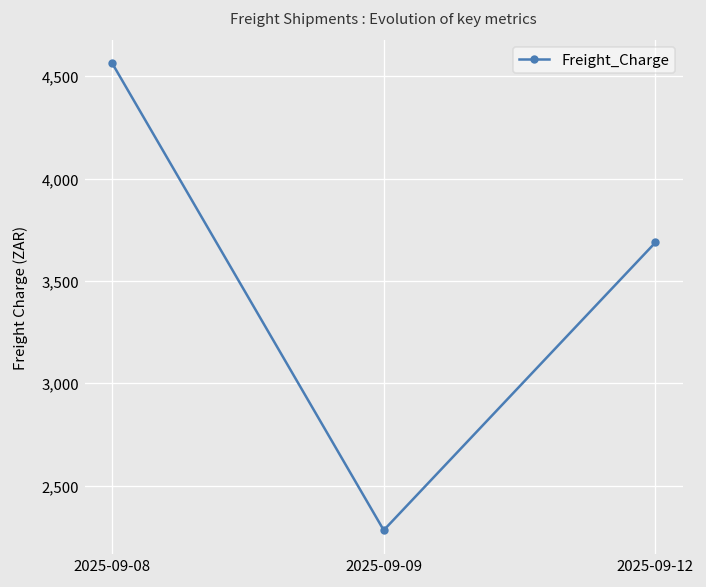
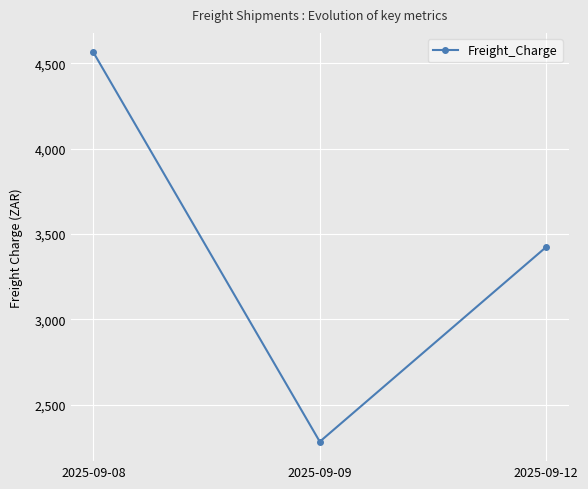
  {
    "2025-09-08": "4,560",
    "2025-09-09": "2,280",
-   "2025-09-12": "3,690"
+   "2025-09-12": "3,420"
  }
